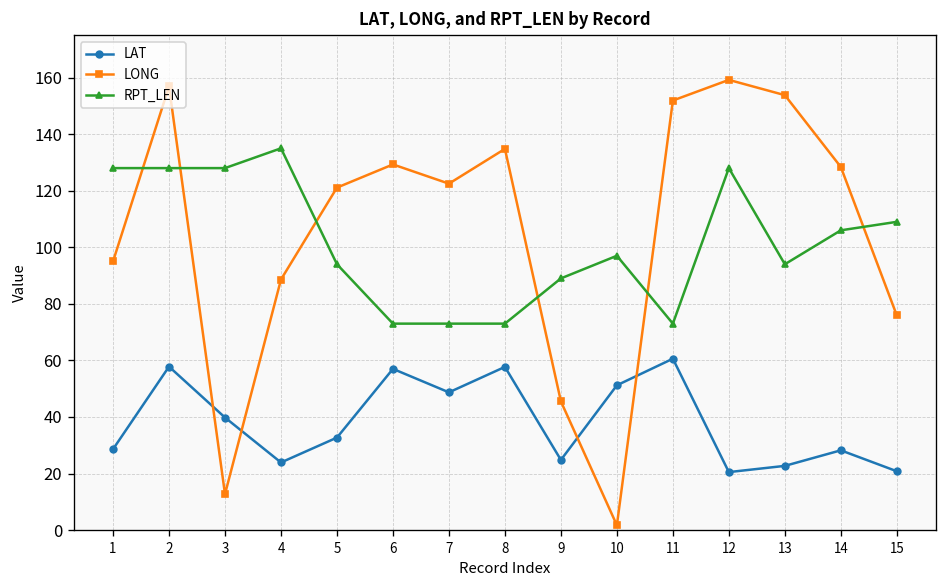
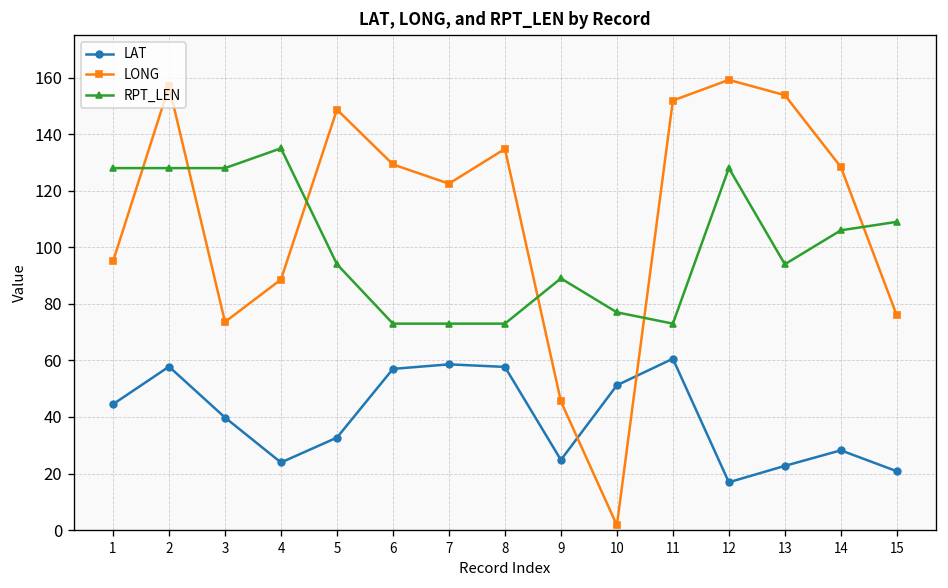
  {
    "LAT": {
-     "1": 29,
+     "1": 45,
      "2": 58,
      "3": 40,
      "4": 24,
      "5": 33,
      "6": 57,
-     "7": 49,
+     "7": 59,
      "8": 58,
      "9": 25,
      "10": 51,
      "11": 61,
-     "12": 21,
+     "12": 17,
      "13": 23,
      "14": 28,
      "15": 21
    },
    "LONG": {
      "1": 95,
-     "3": 13,
+     "3": 74,
      "4": 89,
-     "5": 121,
+     "5": 149,
      "6": 129,
      "7": 123,
      "8": 135,
      "9": 46,
      "10": 2,
      "11": 152,
      "12": 159,
      "13": 154,
      "14": 128,
      "15": 76
    },
    "RPT_LEN": {
      "1": 128,
      "2": 128,
      "3": 128,
      "4": 135,
      "5": 94,
      "6": 73,
      "7": 73,
      "8": 73,
      "9": 89,
-     "10": 97,
+     "10": 77,
      "11": 73,
      "12": 128,
      "13": 94,
      "14": 106,
      "15": 109
    }
  }
